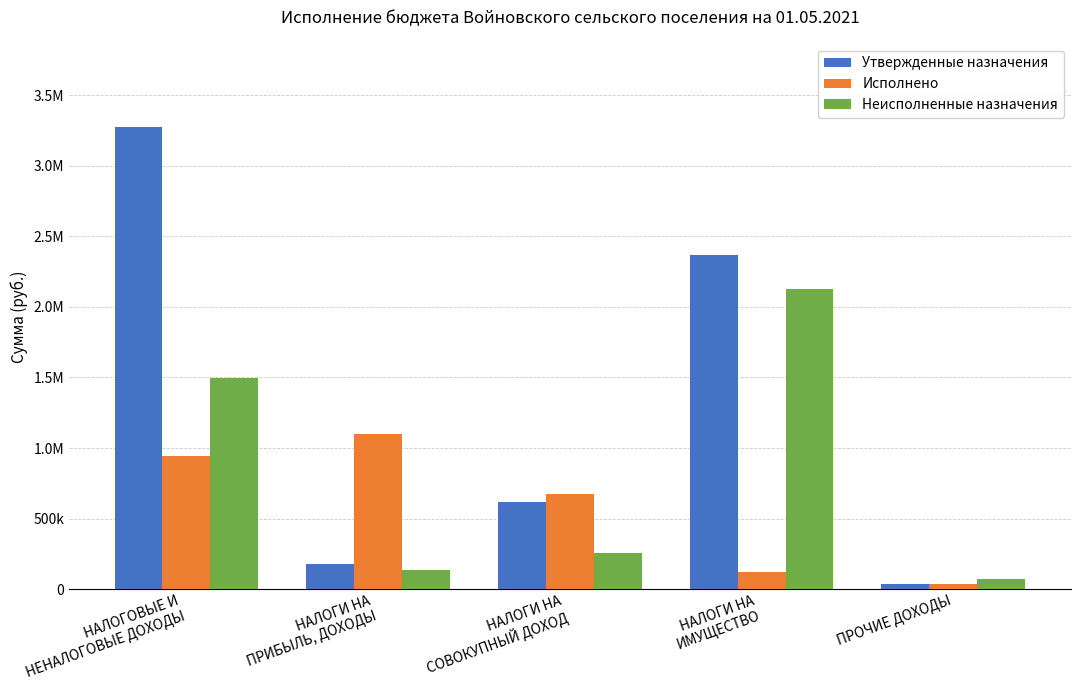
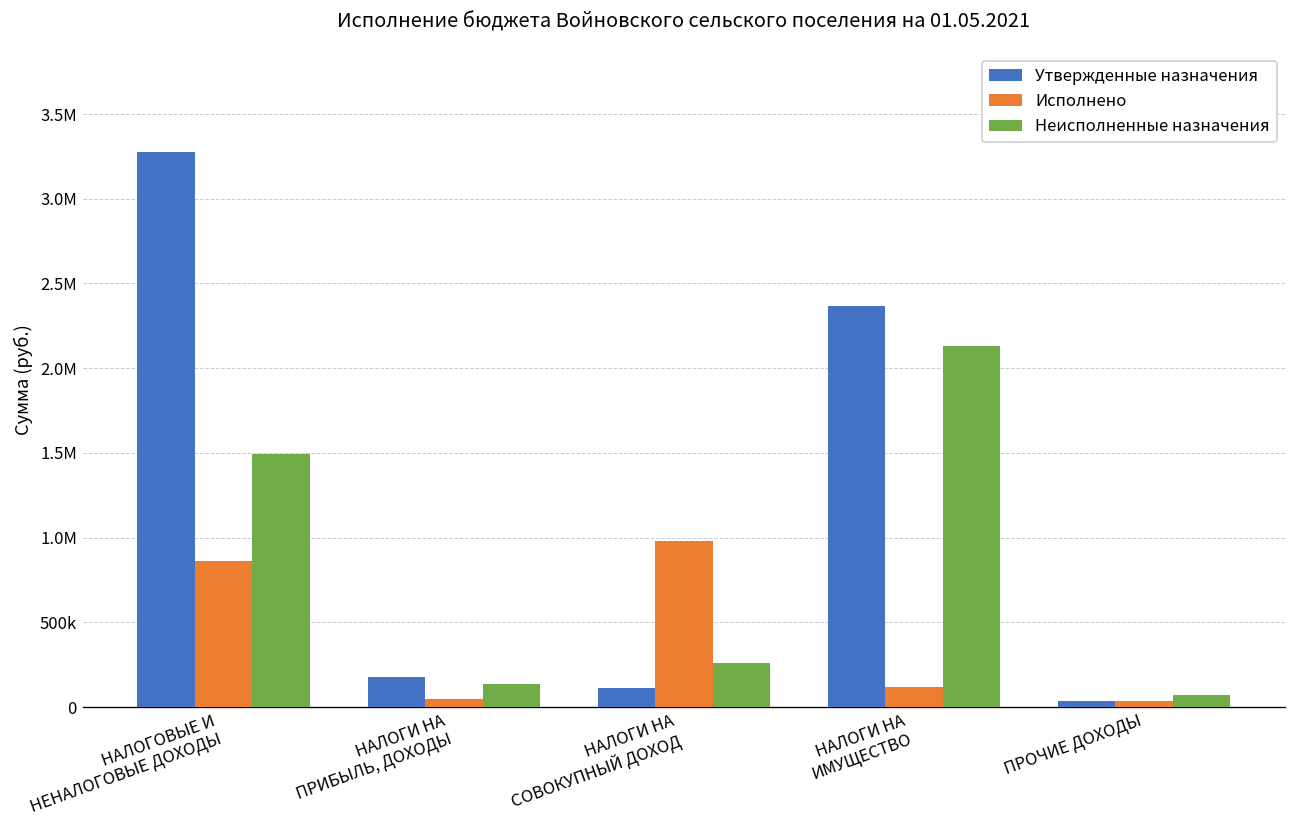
  {
    "Утвержденные назначения": {
      "НАЛОГОВЫЕ И НЕНАЛОГОВЫЕ ДОХОДЫ": 3270000,
      "НАЛОГИ НА ПРИБЫЛЬ, ДОХОДЫ": 180000,
-     "НАЛОГИ НА СОВОКУПНЫЙ ДОХОД": 620000,
+     "НАЛОГИ НА СОВОКУПНЫЙ ДОХОД": 110000,
      "НАЛОГИ НА ИМУЩЕСТВО": 2370000,
      "ПРОЧИЕ ДОХОДЫ": 40000
    },
    "Исполнено": {
-     "НАЛОГОВЫЕ И НЕНАЛОГОВЫЕ ДОХОДЫ": 940000,
-     "НАЛОГИ НА ПРИБЫЛЬ, ДОХОДЫ": 1100000,
-     "НАЛОГИ НА СОВОКУПНЫЙ ДОХОД": 680000,
+     "НАЛОГОВЫЕ И НЕНАЛОГОВЫЕ ДОХОДЫ": 860000,
+     "НАЛОГИ НА ПРИБЫЛЬ, ДОХОДЫ": 50000,
+     "НАЛОГИ НА СОВОКУПНЫЙ ДОХОД": 980000,
      "НАЛОГИ НА ИМУЩЕСТВО": 120000,
      "ПРОЧИЕ ДОХОДЫ": 40000
    },
    "Неисполненные назначения": {
      "НАЛОГОВЫЕ И НЕНАЛОГОВЫЕ ДОХОДЫ": 1500000,
      "НАЛОГИ НА ПРИБЫЛЬ, ДОХОДЫ": 130000,
      "НАЛОГИ НА СОВОКУПНЫЙ ДОХОД": 260000,
      "НАЛОГИ НА ИМУЩЕСТВО": 2130000,
      "ПРОЧИЕ ДОХОДЫ": 70000
    }
  }
